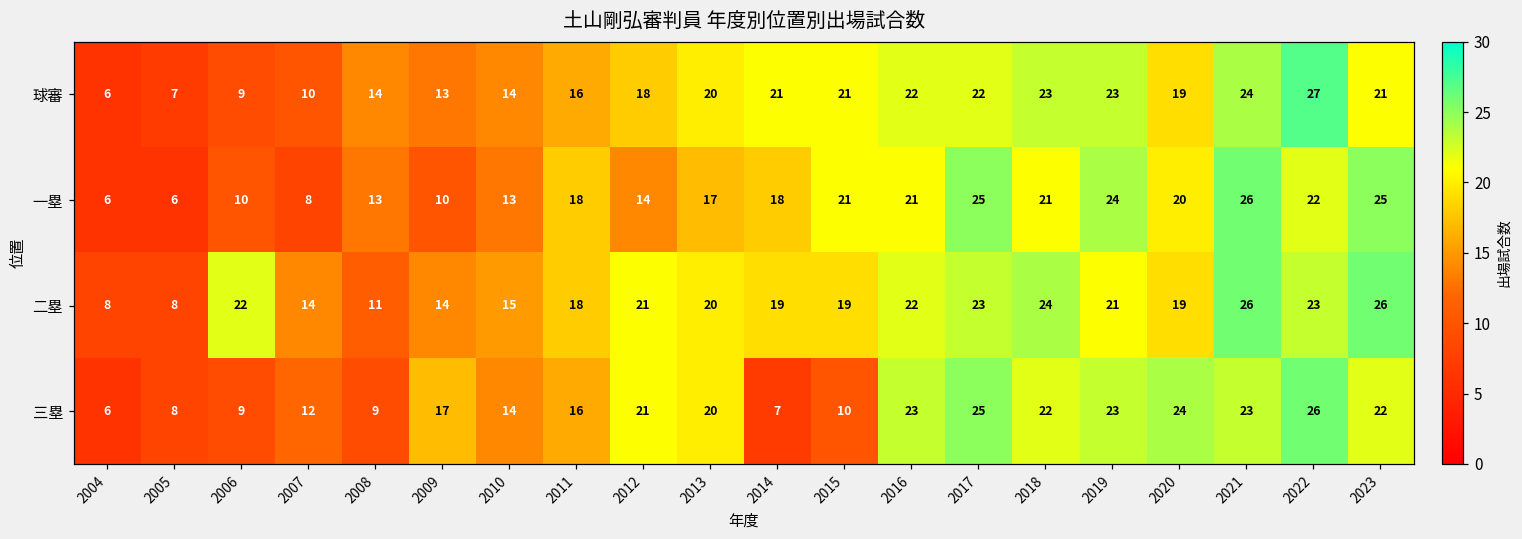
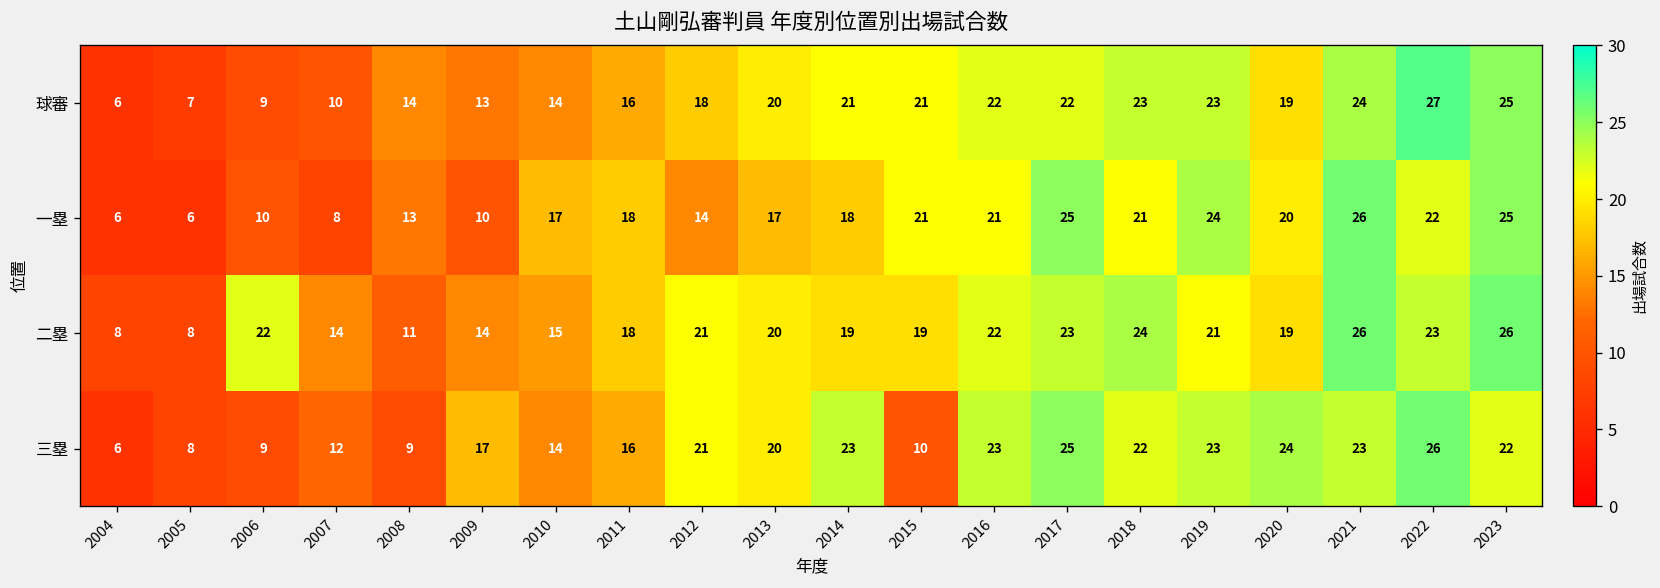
  {
    "球審": {
      "2004": 6,
      "2005": 7,
      "2006": 9,
      "2007": 10,
      "2008": 14,
      "2009": 13,
      "2010": 14,
      "2011": 16,
      "2012": 18,
      "2013": 20,
      "2014": 21,
      "2015": 21,
      "2016": 22,
      "2017": 22,
      "2018": 23,
      "2019": 23,
      "2020": 19,
      "2021": 24,
      "2022": 27,
-     "2023": 21
+     "2023": 25
    },
    "一塁": {
      "2004": 6,
      "2005": 6,
      "2006": 10,
      "2007": 8,
      "2008": 13,
      "2009": 10,
-     "2010": 13,
+     "2010": 17,
      "2011": 18,
      "2012": 14,
      "2013": 17,
      "2014": 18,
      "2015": 21,
      "2016": 21,
      "2017": 25,
      "2018": 21,
      "2019": 24,
      "2020": 20,
      "2021": 26,
      "2022": 22,
      "2023": 25
    },
    "二塁": {
      "2004": 8,
      "2005": 8,
      "2006": 22,
      "2007": 14,
      "2008": 11,
      "2009": 14,
      "2010": 15,
      "2011": 18,
      "2012": 21,
      "2013": 20,
      "2014": 19,
      "2015": 19,
      "2016": 22,
      "2017": 23,
      "2018": 24,
      "2019": 21,
      "2020": 19,
      "2021": 26,
      "2022": 23,
      "2023": 26
    },
    "三塁": {
      "2004": 6,
      "2005": 8,
      "2006": 9,
      "2007": 12,
      "2008": 9,
      "2009": 17,
      "2010": 14,
      "2011": 16,
      "2012": 21,
      "2013": 20,
-     "2014": 7,
+     "2014": 23,
      "2015": 10,
      "2016": 23,
      "2017": 25,
      "2018": 22,
      "2019": 23,
      "2020": 24,
      "2021": 23,
      "2022": 26,
      "2023": 22
    }
  }
